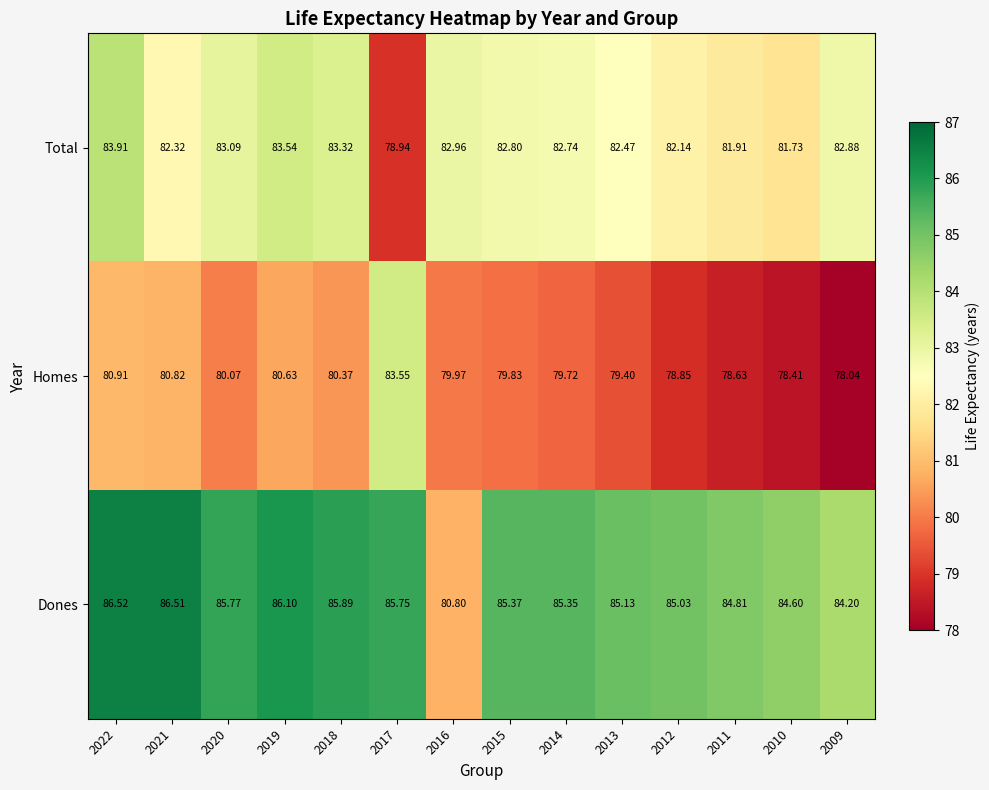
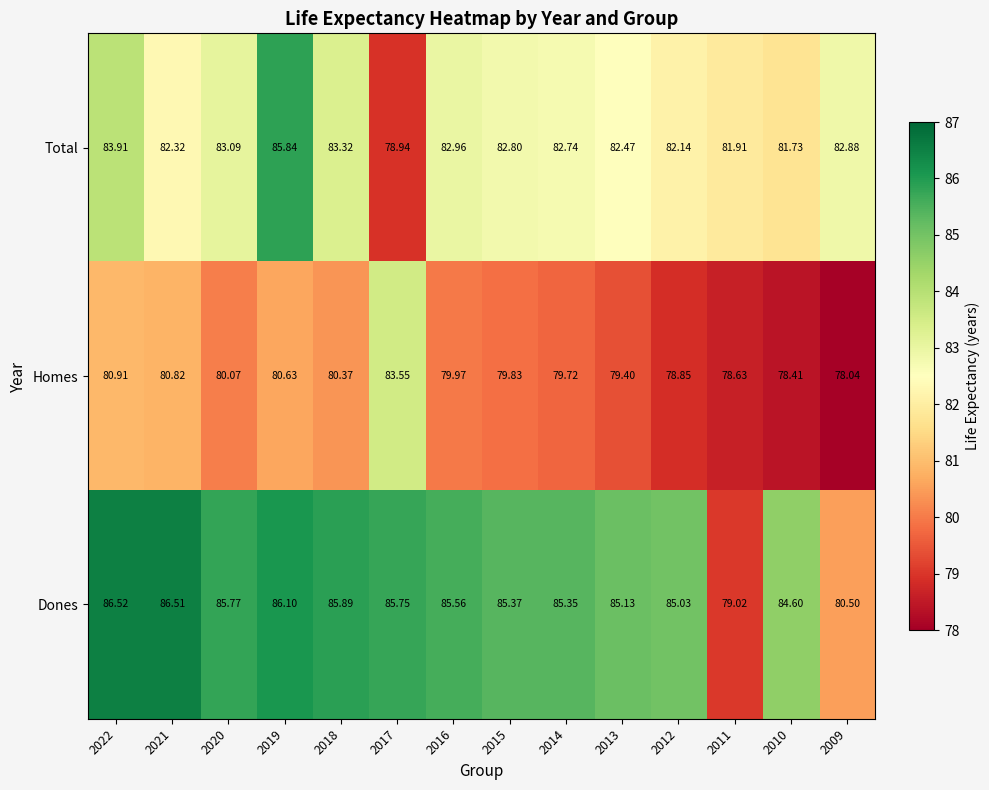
  {
    "Total": {
      "2022": 83.91,
      "2021": 82.32,
      "2020": 83.09,
-     "2019": 83.54,
+     "2019": 85.84,
      "2018": 83.32,
      "2017": 78.94,
      "2016": 82.96,
      "2015": 82.80,
      "2014": 82.74,
      "2013": 82.47,
      "2012": 82.14,
      "2011": 81.91,
      "2010": 81.73,
      "2009": 82.88
    },
    "Homes": {
      "2022": 80.91,
      "2021": 80.82,
      "2020": 80.07,
      "2019": 80.63,
      "2018": 80.37,
      "2017": 83.55,
      "2016": 79.97,
      "2015": 79.83,
      "2014": 79.72,
      "2013": 79.40,
      "2012": 78.85,
      "2011": 78.63,
      "2010": 78.41,
      "2009": 78.04
    },
    "Dones": {
      "2022": 86.52,
      "2021": 86.51,
      "2020": 85.77,
      "2019": 86.10,
      "2018": 85.89,
      "2017": 85.75,
-     "2016": 80.80,
+     "2016": 85.56,
      "2015": 85.37,
      "2014": 85.35,
      "2013": 85.13,
      "2012": 85.03,
-     "2011": 84.81,
+     "2011": 79.02,
      "2010": 84.60,
-     "2009": 84.20
+     "2009": 80.50
    }
  }
